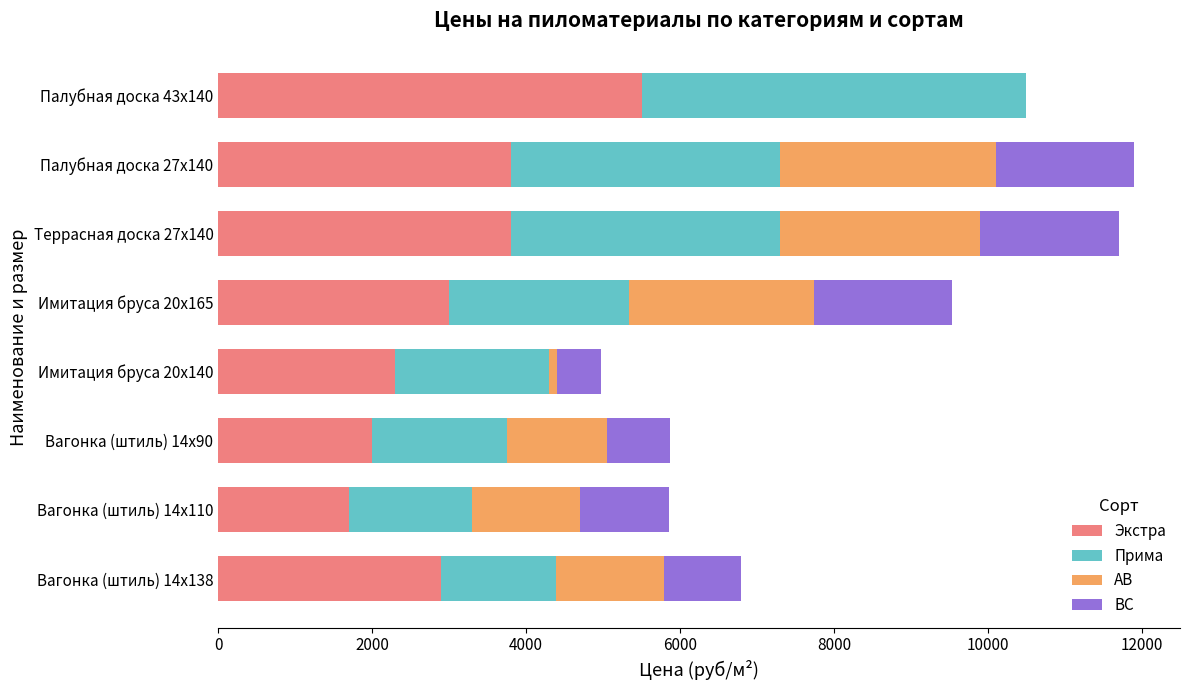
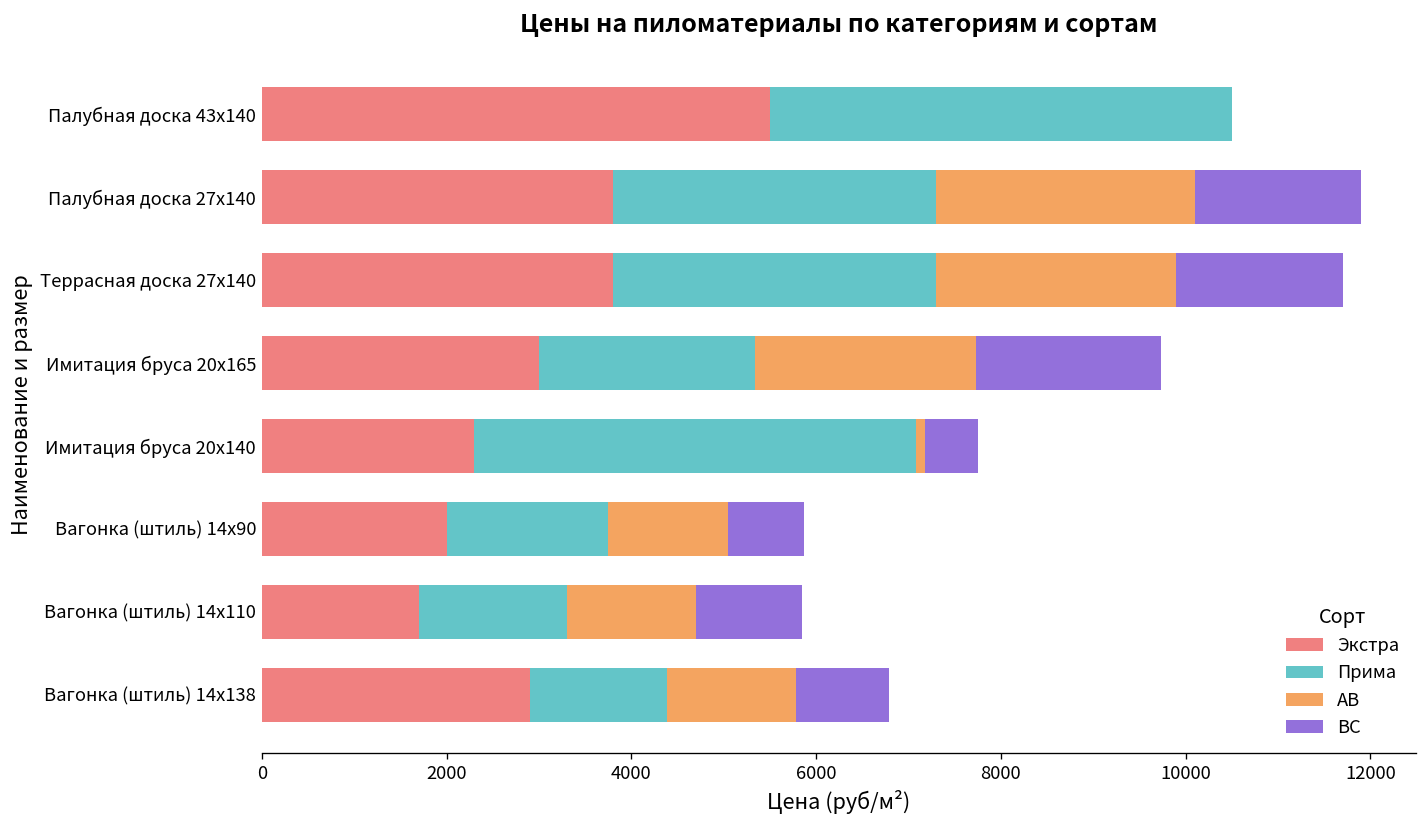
  {
    "Прима": {
      "Палубная доска 43х140": 5000,
      "Палубная доска 27х140": 3500,
      "Террасная доска 27х140": 3500,
      "Имитация бруса 20х165": 2300,
-     "Имитация бруса 20х140": 2000,
+     "Имитация бруса 20х140": 4800,
      "Вагонка (штиль) 14х90": 1800,
      "Вагонка (штиль) 14х110": 1600,
      "Вагонка (штиль) 14х138": 1500
    },
    "ВС": {
      "Палубная доска 43х140": 0,
      "Палубная доска 27х140": 1800,
      "Террасная доска 27х140": 1800,
-     "Имитация бруса 20х165": 1800,
+     "Имитация бруса 20х165": 2000,
      "Имитация бруса 20х140": 600,
      "Вагонка (штиль) 14х90": 800,
      "Вагонка (штиль) 14х110": 1200,
      "Вагонка (штиль) 14х138": 1000
    }
  }
